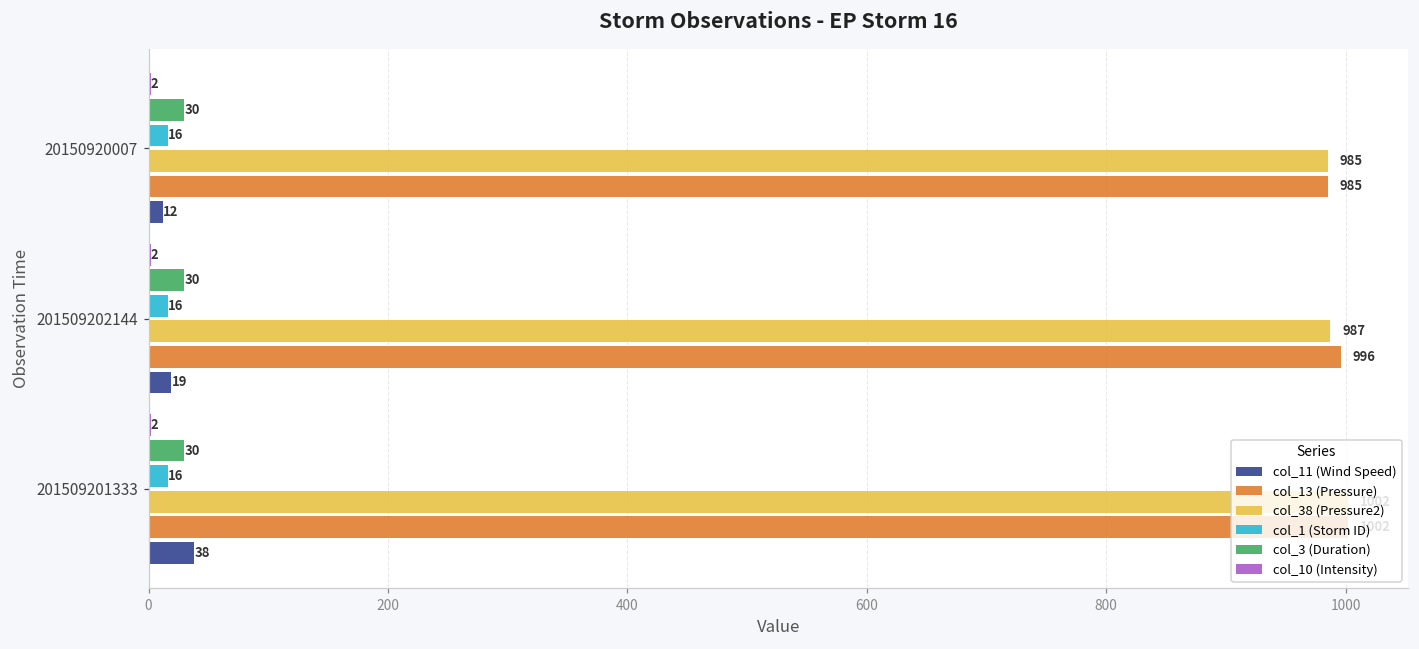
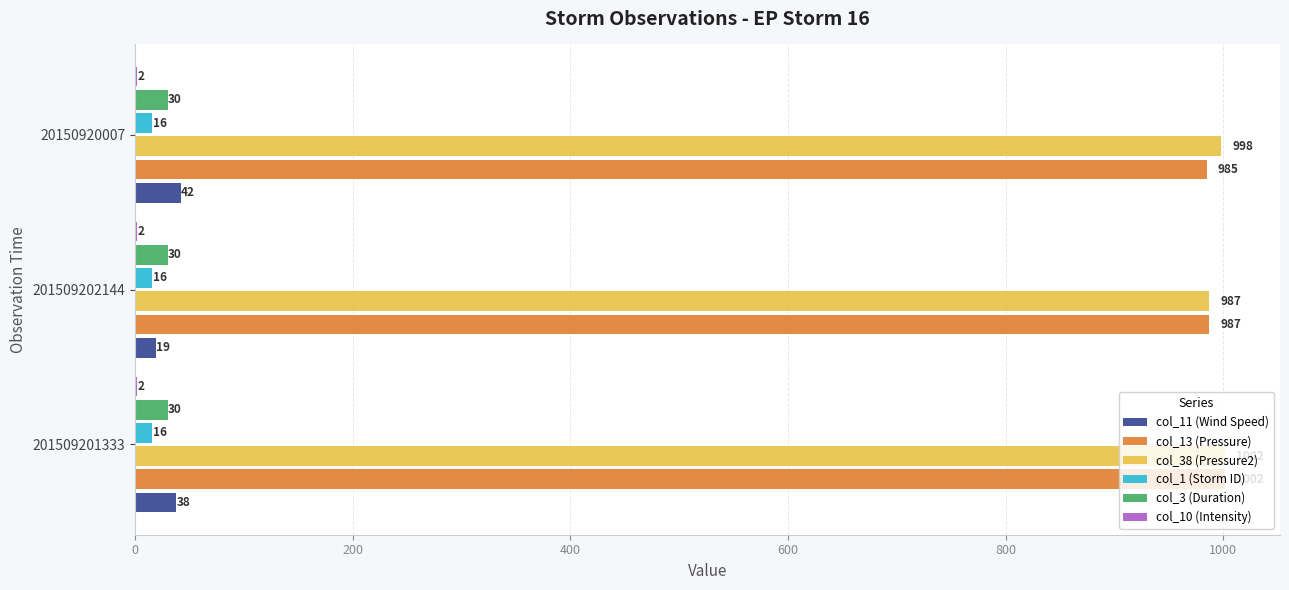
  {
    "col_11 (Wind Speed)": {
-     "20150920007": 12,
+     "20150920007": 42,
      "201509202144": 19,
      "201509201333": 38
    },
    "col_13 (Pressure)": {
      "20150920007": 985,
-     "201509202144": 996
+     "201509202144": 987
    },
    "col_38 (Pressure2)": {
-     "20150920007": 985,
+     "20150920007": 998,
      "201509202144": 987
    },
    "col_1 (Storm ID)": {
      "20150920007": 16,
      "201509202144": 16,
      "201509201333": 16
    },
    "col_3 (Duration)": {
      "20150920007": 30,
      "201509202144": 30,
      "201509201333": 30
    },
    "col_10 (Intensity)": {
      "20150920007": 2,
      "201509202144": 2,
      "201509201333": 2
    }
  }
